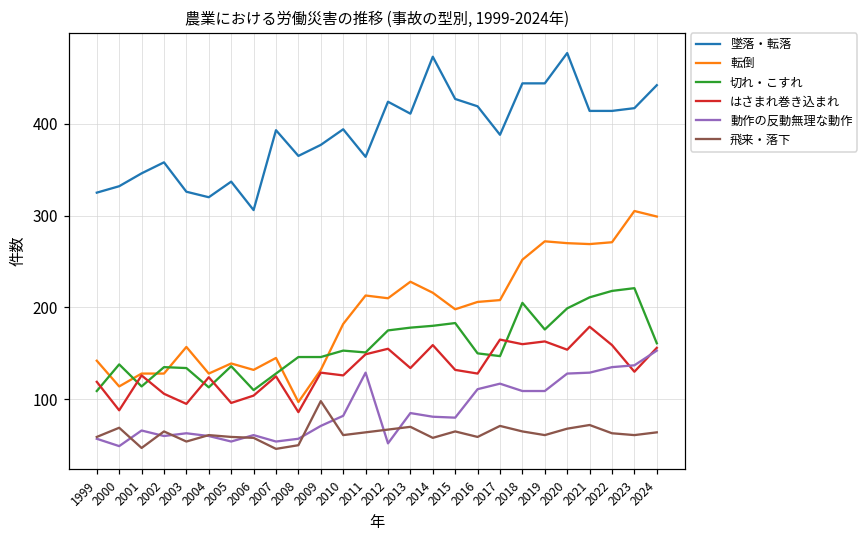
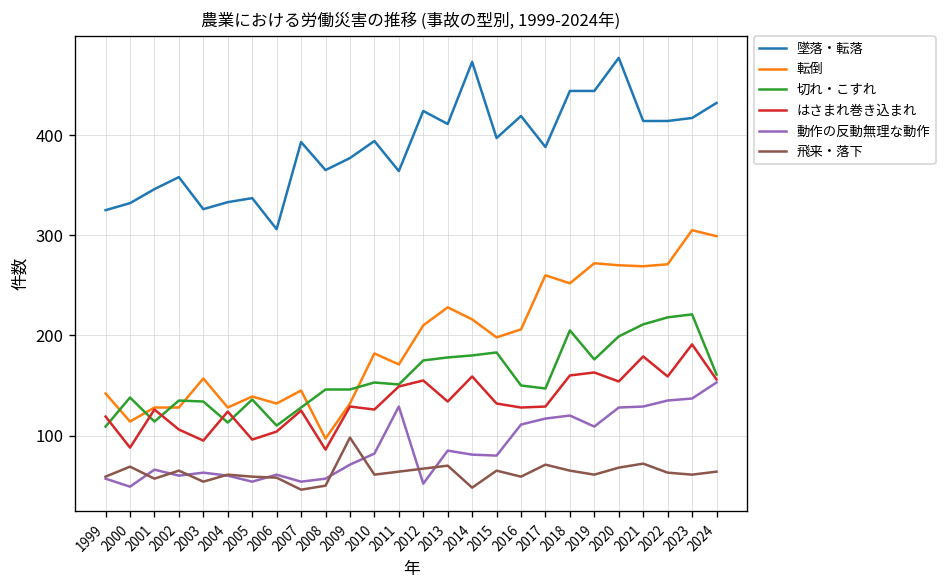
  {
    "墜落・転落": {
      "1999": 330,
      "2000": 330,
      "2001": 350,
      "2002": 360,
      "2003": 330,
-     "2004": 320,
+     "2004": 330,
      "2005": 340,
      "2006": 310,
      "2007": 390,
      "2008": 370,
      "2009": 380,
      "2010": 390,
      "2011": 360,
      "2012": 420,
      "2013": 410,
      "2014": 470,
-     "2015": 430,
+     "2015": 400,
      "2016": 420,
      "2017": 390,
      "2018": 440,
      "2019": 440,
      "2020": 480,
      "2021": 410,
      "2022": 410,
      "2023": 420,
-     "2024": 440
+     "2024": 430
    },
    "転倒": {
      "1999": 140,
      "2000": 110,
      "2002": 130,
      "2003": 160,
      "2004": 130,
      "2006": 130,
      "2007": 150,
      "2008": 100,
      "2010": 180,
-     "2011": 210,
+     "2011": 170,
      "2012": 210,
      "2013": 230,
      "2014": 220,
      "2015": 200,
      "2016": 210,
-     "2017": 210,
+     "2017": 260,
      "2018": 250,
      "2019": 270,
      "2020": 270,
      "2021": 270,
      "2022": 270,
      "2023": 310,
      "2024": 300
    },
    "切れ・こすれ": {
      "1999": 110,
      "2000": 140,
      "2001": 110,
      "2002": 140,
      "2003": 130,
      "2004": 110,
      "2006": 110,
      "2008": 150,
      "2009": 150,
      "2010": 150,
      "2012": 180,
      "2013": 180,
      "2014": 180,
      "2015": 180,
      "2016": 150,
      "2017": 150,
      "2018": 210,
      "2019": 180,
      "2020": 200,
      "2021": 210,
      "2022": 220,
      "2023": 220,
      "2024": 160
    },
    "はさまれ巻き込まれ": {
      "1999": 120,
      "2000": 90,
      "2002": 110,
      "2003": 100,
      "2004": 120,
      "2005": 100,
      "2006": 100,
      "2008": 90,
      "2010": 130,
      "2012": 160,
      "2013": 130,
      "2014": 160,
      "2015": 130,
      "2016": 130,
-     "2017": 170,
+     "2017": 130,
      "2018": 160,
      "2019": 160,
      "2020": 150,
      "2021": 180,
      "2022": 160,
-     "2023": 130
+     "2023": 190
    },
    "動作の反動無理な動作": {
      "2000": 50,
      "2001": 70,
      "2002": 60,
      "2003": 60,
      "2005": 50,
      "2006": 60,
      "2007": 50,
      "2008": 60,
      "2009": 70,
      "2010": 80,
      "2011": 130,
      "2012": 50,
      "2013": 90,
      "2014": 80,
      "2015": 80,
      "2016": 110,
      "2017": 120,
-     "2018": 110,
+     "2018": 120,
      "2019": 110,
      "2020": 130,
      "2021": 130,
      "2022": 140,
      "2023": 140
    },
    "飛来・落下": {
      "2000": 70,
-     "2001": 50,
+     "2001": 60,
      "2002": 70,
      "2003": 50,
      "2005": 60,
      "2006": 60,
      "2007": 50,
      "2008": 50,
      "2009": 100,
      "2010": 60,
      "2011": 60,
      "2012": 70,
      "2013": 70,
-     "2014": 60,
+     "2014": 50,
      "2015": 70,
      "2016": 60,
      "2017": 70,
      "2018": 70,
      "2019": 60,
      "2020": 70,
      "2021": 70,
      "2022": 60,
      "2023": 60,
      "2024": 60
    }
  }
